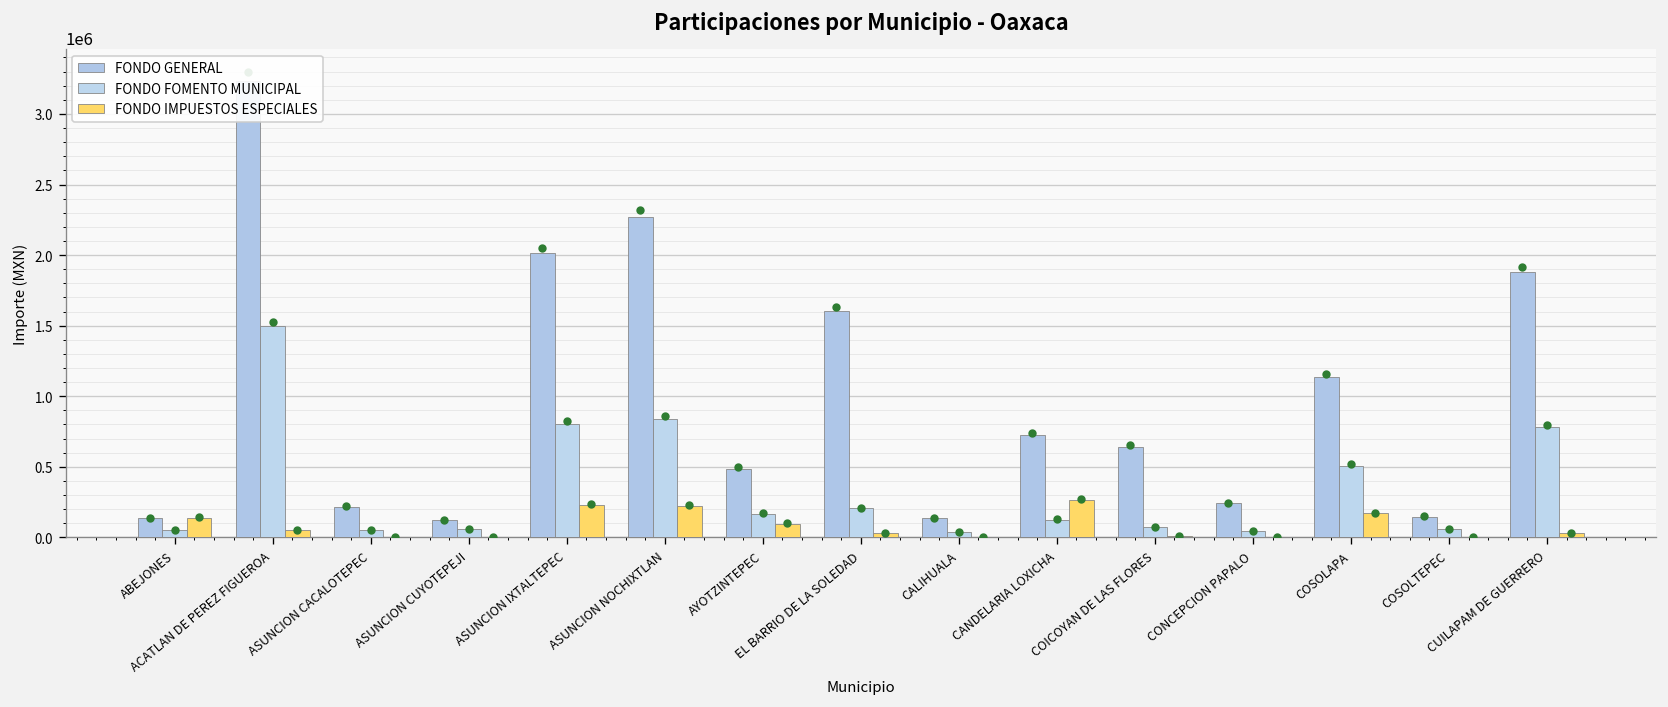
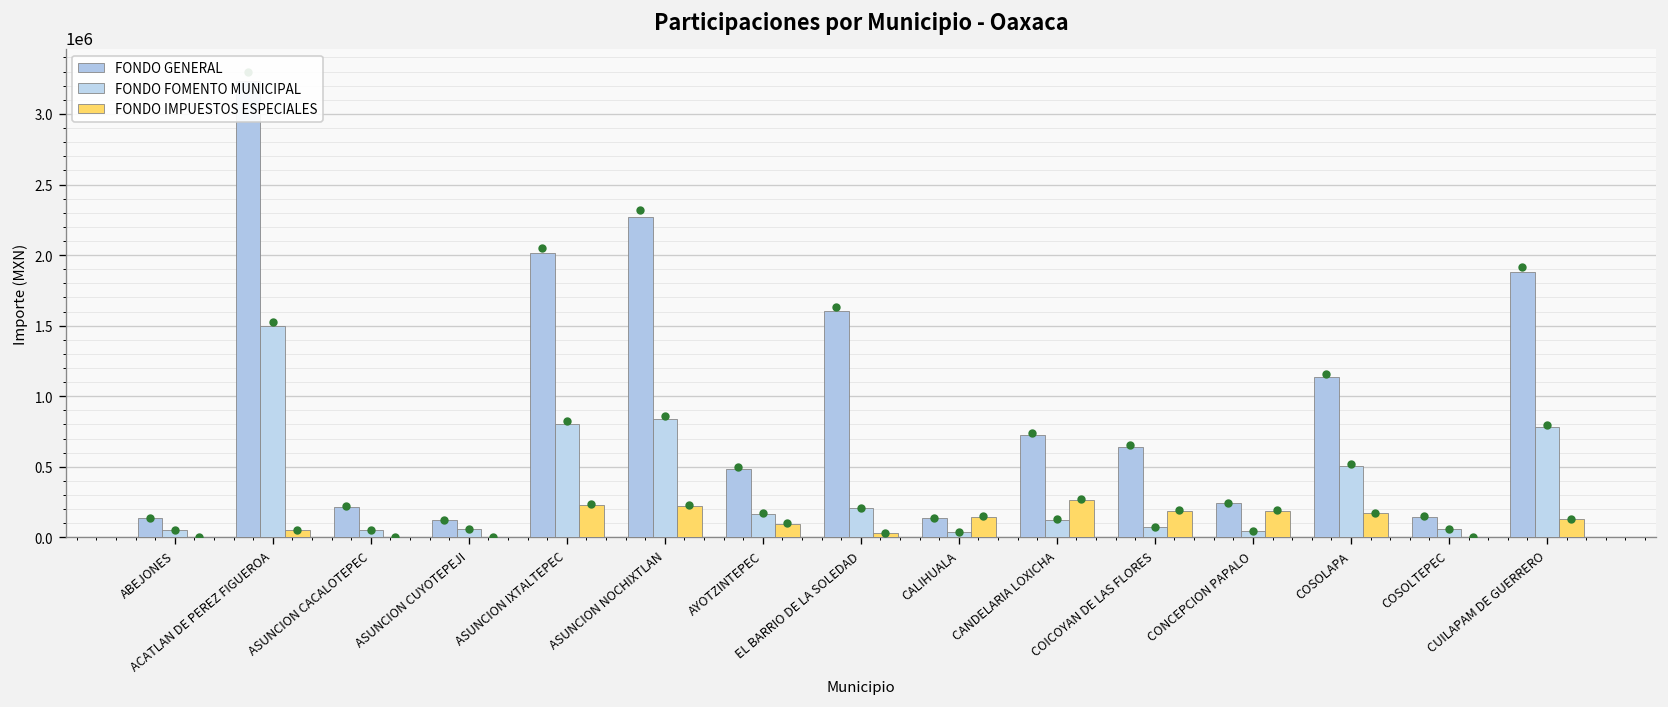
  {
    "FONDO IMPUESTOS ESPECIALES": {
-     "ABEJONES": 140000,
+     "ABEJONES": 0,
      "ACATLAN DE PEREZ FIGUEROA": 50000,
      "ASUNCION IXTALTEPEC": 230000,
      "ASUNCION NOCHIXTLAN": 220000,
      "AYOTZINTEPEC": 100000,
      "EL BARRIO DE LA SOLEDAD": 30000,
-     "CALIHUALA": 0,
+     "CALIHUALA": 150000,
      "CANDELARIA LOXICHA": 270000,
-     "COICOYAN DE LAS FLORES": 10000,
-     "CONCEPCION PAPALO": 0,
+     "COICOYAN DE LAS FLORES": 190000,
+     "CONCEPCION PAPALO": 190000,
      "COSOLAPA": 170000,
-     "CUILAPAM DE GUERRERO": 30000
+     "CUILAPAM DE GUERRERO": 130000
    }
  }
